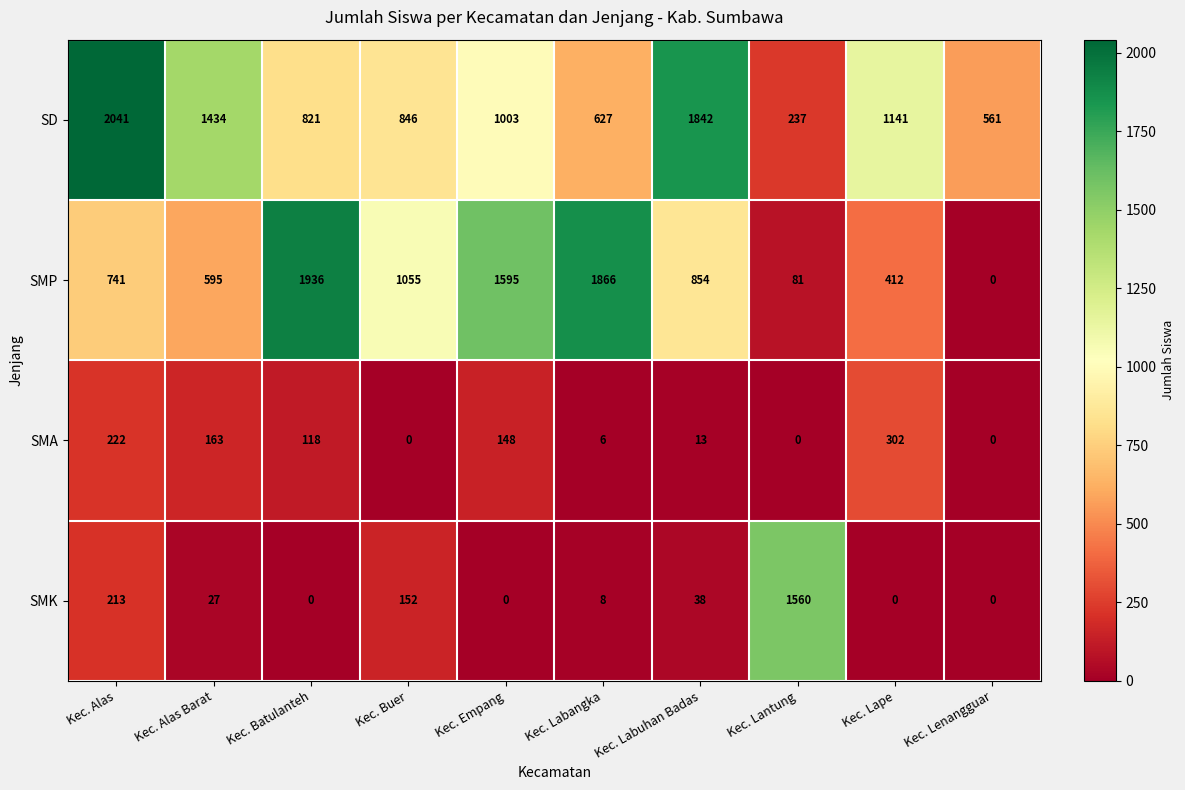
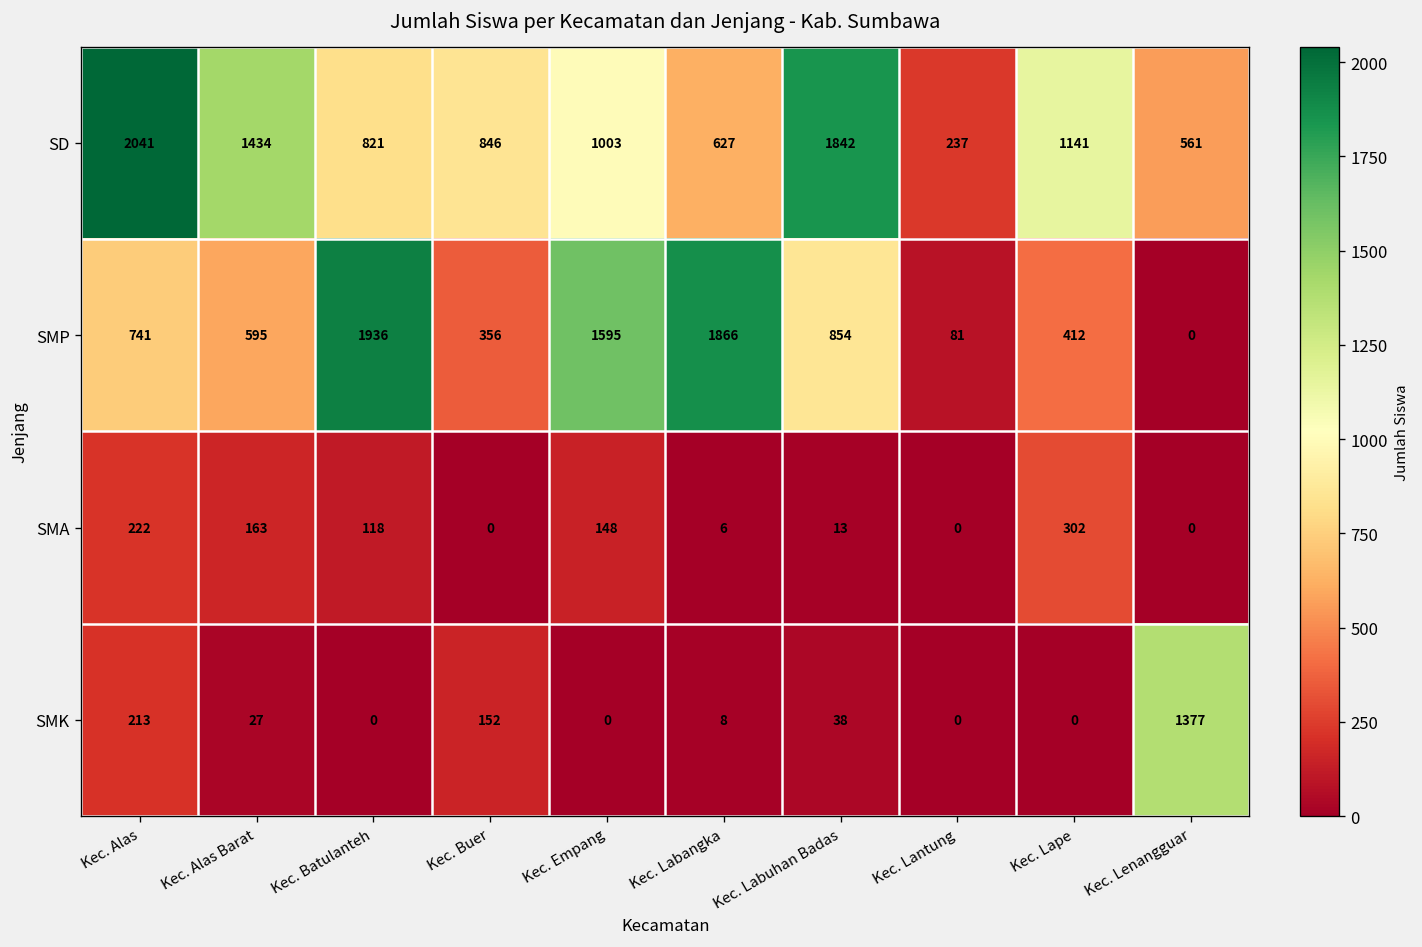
  {
    "SD": {
      "Kec. Alas": 2041,
      "Kec. Alas Barat": 1434,
      "Kec. Batulanteh": 821,
      "Kec. Buer": 846,
      "Kec. Empang": 1003,
      "Kec. Labangka": 627,
      "Kec. Labuhan Badas": 1842,
      "Kec. Lantung": 237,
      "Kec. Lape": 1141,
      "Kec. Lenangguar": 561
    },
    "SMP": {
      "Kec. Alas": 741,
      "Kec. Alas Barat": 595,
      "Kec. Batulanteh": 1936,
-     "Kec. Buer": 1055,
+     "Kec. Buer": 356,
      "Kec. Empang": 1595,
      "Kec. Labangka": 1866,
      "Kec. Labuhan Badas": 854,
      "Kec. Lantung": 81,
      "Kec. Lape": 412,
      "Kec. Lenangguar": 0
    },
    "SMA": {
      "Kec. Alas": 222,
      "Kec. Alas Barat": 163,
      "Kec. Batulanteh": 118,
      "Kec. Buer": 0,
      "Kec. Empang": 148,
      "Kec. Labangka": 6,
      "Kec. Labuhan Badas": 13,
      "Kec. Lantung": 0,
      "Kec. Lape": 302,
      "Kec. Lenangguar": 0
    },
    "SMK": {
      "Kec. Alas": 213,
      "Kec. Alas Barat": 27,
      "Kec. Batulanteh": 0,
      "Kec. Buer": 152,
      "Kec. Empang": 0,
      "Kec. Labangka": 8,
      "Kec. Labuhan Badas": 38,
-     "Kec. Lantung": 1560,
+     "Kec. Lantung": 0,
      "Kec. Lape": 0,
-     "Kec. Lenangguar": 0
+     "Kec. Lenangguar": 1377
    }
  }
